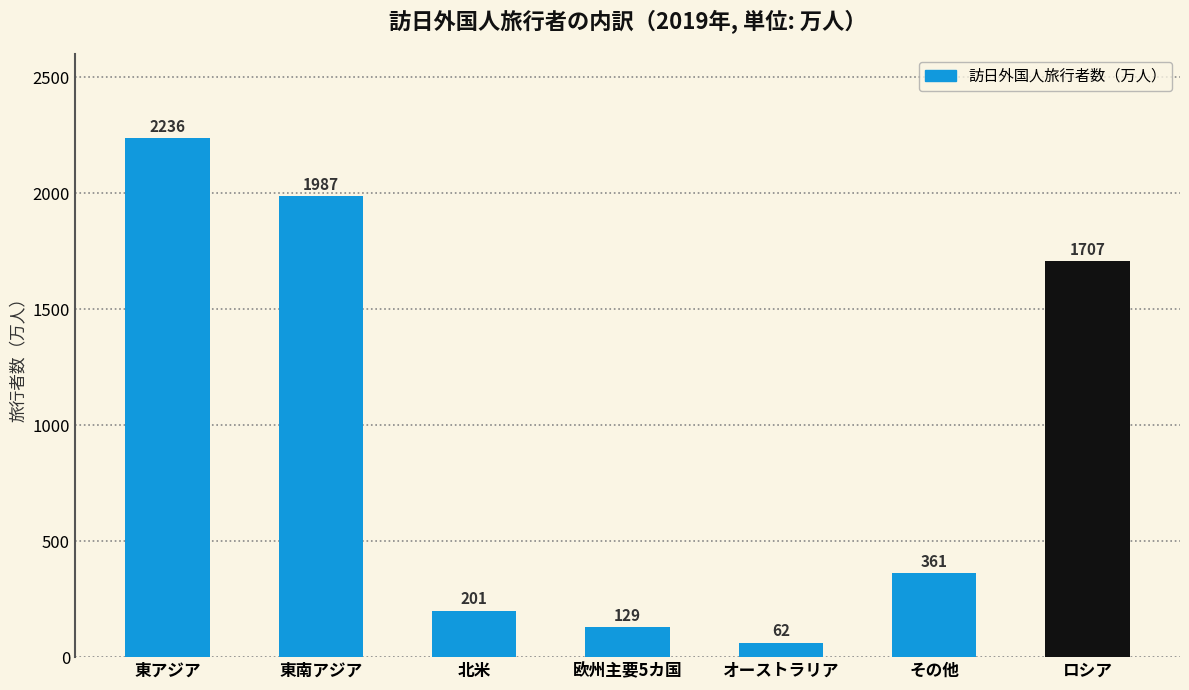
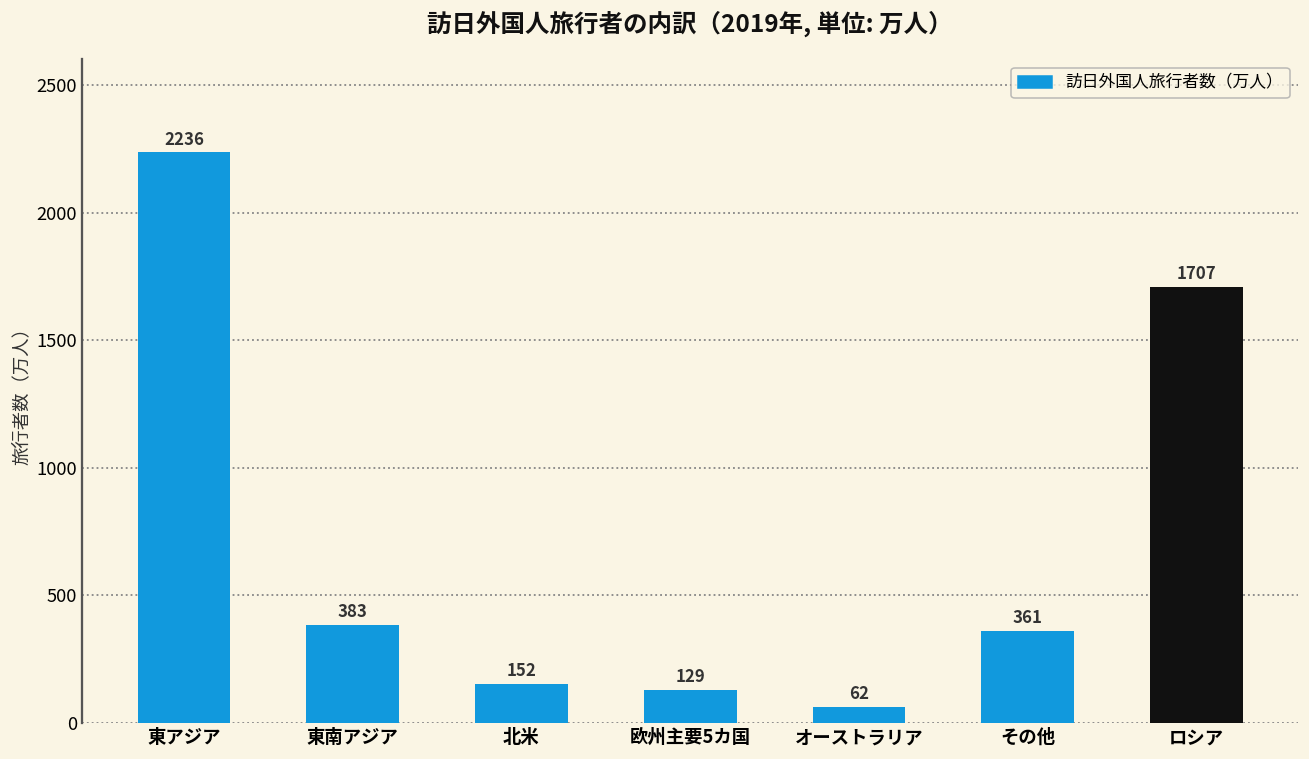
  {
    "東アジア": 2236,
-   "東南アジア": 1987,
-   "北米": 201,
+   "東南アジア": 383,
+   "北米": 152,
    "欧州主要5カ国": 129,
    "オーストラリア": 62,
    "その他": 361,
    "ロシア": 1707
  }
